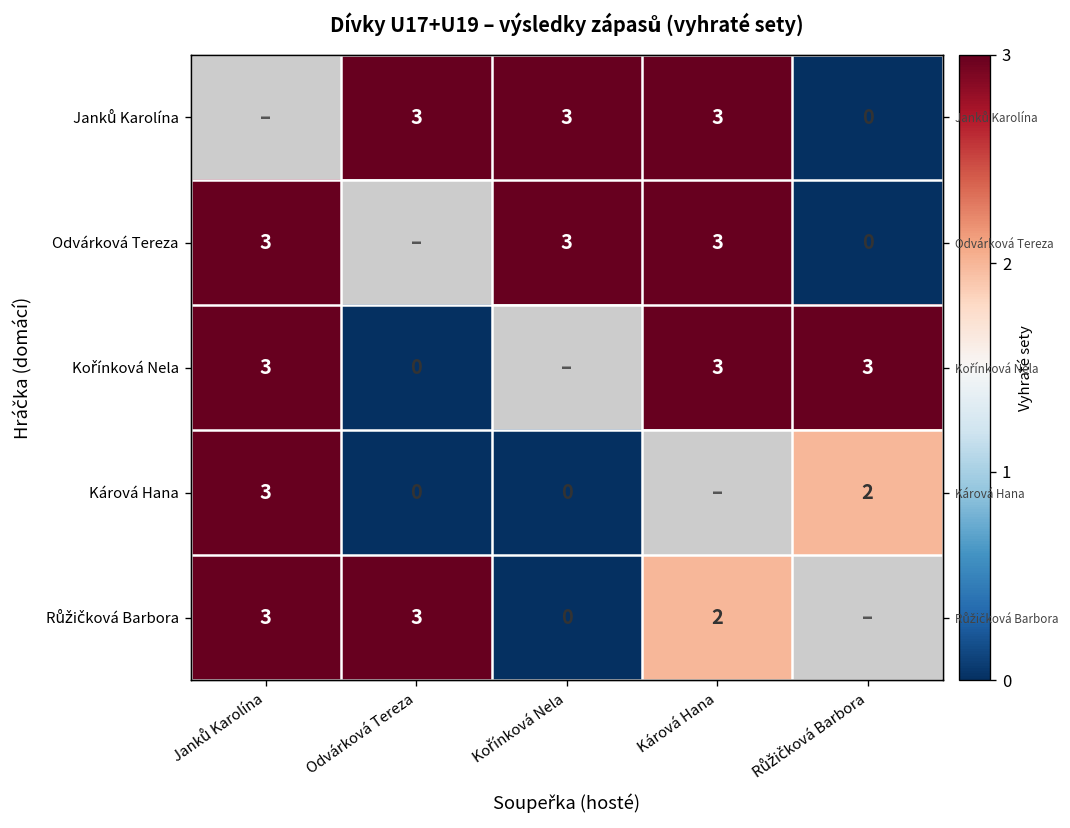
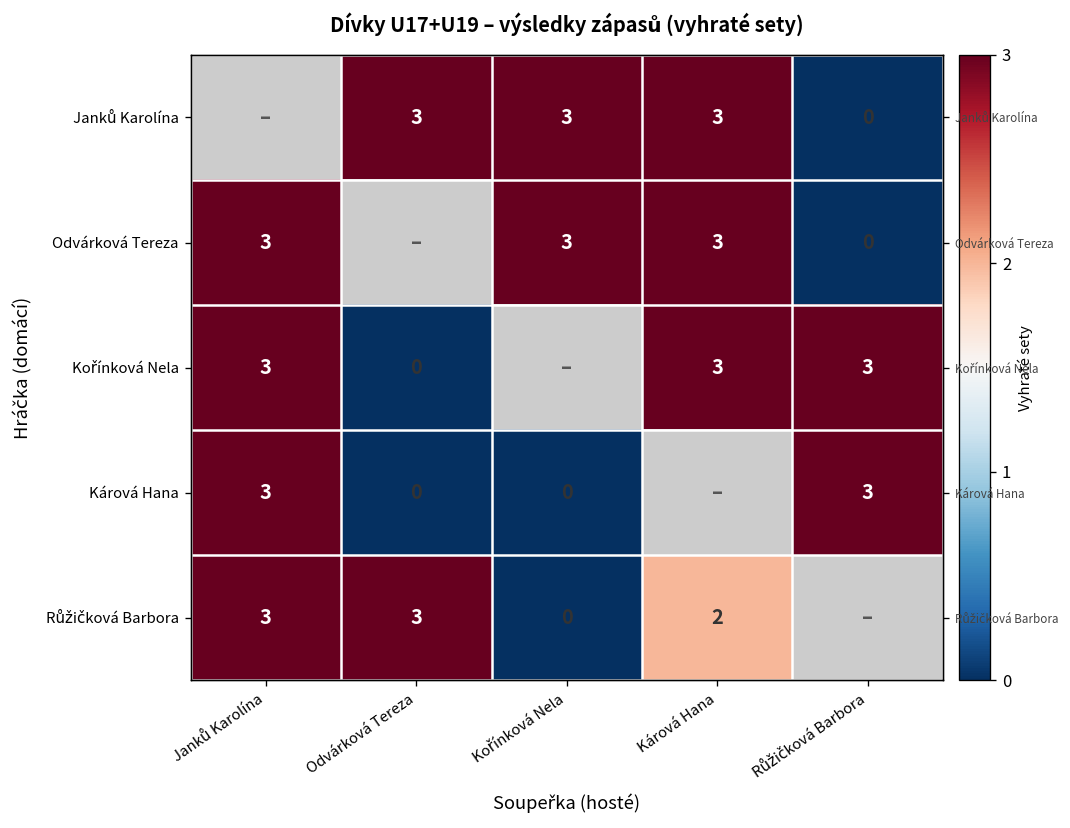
  {
    "Janků Karolína": {
      "Odvárková Tereza": 3,
      "Kořínková Nela": 3,
      "Kárová Hana": 3
    },
    "Odvárková Tereza": {
      "Janků Karolína": 3,
      "Kořínková Nela": 3,
      "Kárová Hana": 3
    },
    "Kořínková Nela": {
      "Janků Karolína": 3,
      "Kárová Hana": 3,
      "Růžičková Barbora": 3
    },
    "Kárová Hana": {
      "Janků Karolína": 3,
-     "Růžičková Barbora": 2
+     "Růžičková Barbora": 3
    },
    "Růžičková Barbora": {
      "Janků Karolína": 3,
      "Odvárková Tereza": 3,
      "Kárová Hana": 2
    }
  }
